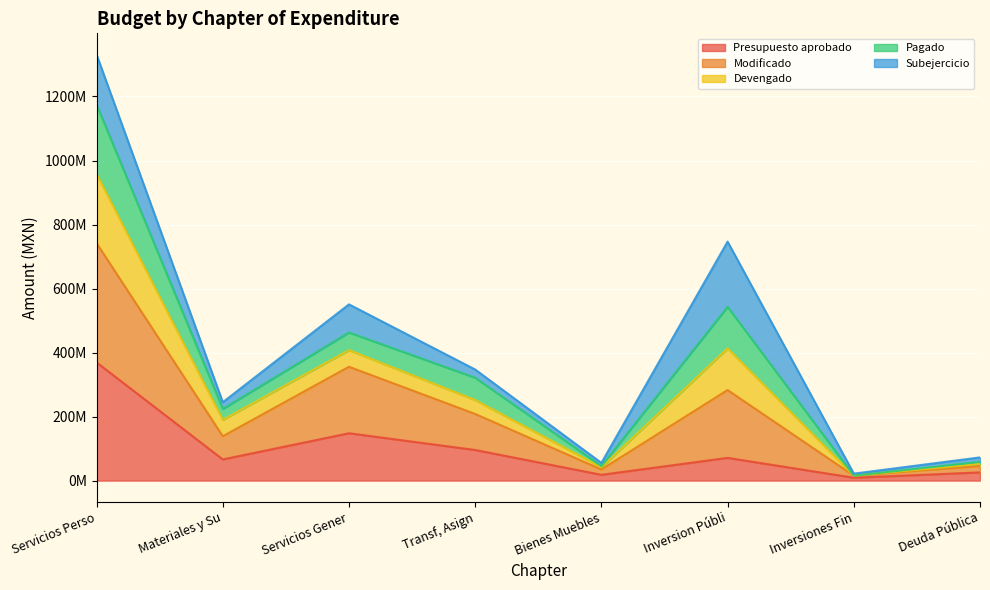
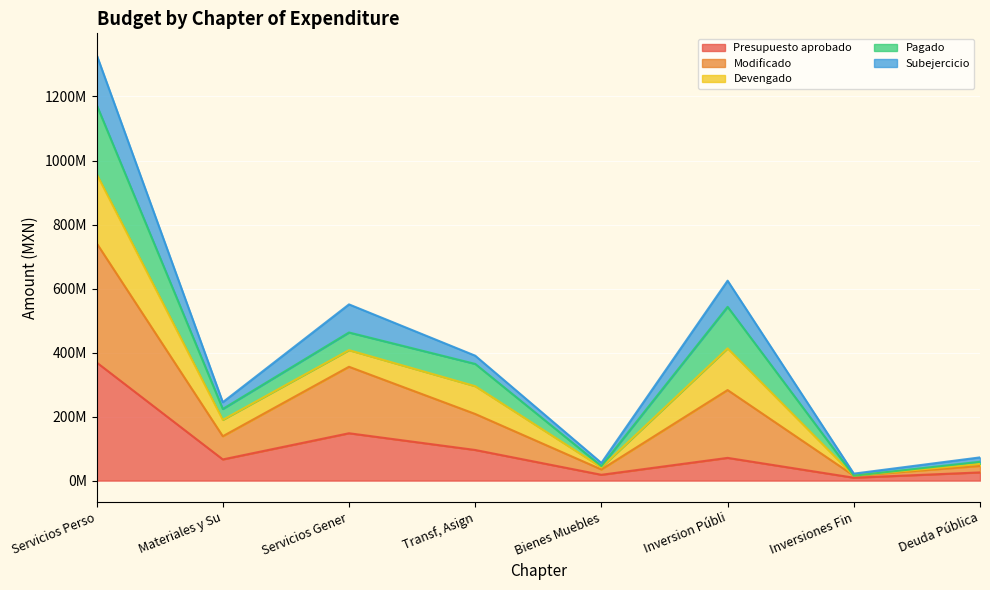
  {
    "Devengado": {
      "Servicios Perso": 220000000,
      "Materiales y Su": 50000000,
      "Servicios Gener": 50000000,
-     "Transf, Asign": 40000000,
+     "Transf, Asign": 90000000,
      "Inversion Públi": 130000000
    },
    "Pagado": {
      "Servicios Perso": 220000000,
      "Materiales y Su": 30000000,
      "Servicios Gener": 60000000,
      "Transf, Asign": 70000000,
      "Inversion Públi": 130000000
    },
    "Subejercicio": {
      "Servicios Perso": 160000000,
      "Materiales y Su": 20000000,
      "Servicios Gener": 90000000,
      "Transf, Asign": 30000000,
      "Bienes Muebles": 10000000,
-     "Inversion Públi": 200000000,
+     "Inversion Públi": 80000000,
      "Deuda Pública": 10000000
    }
  }
